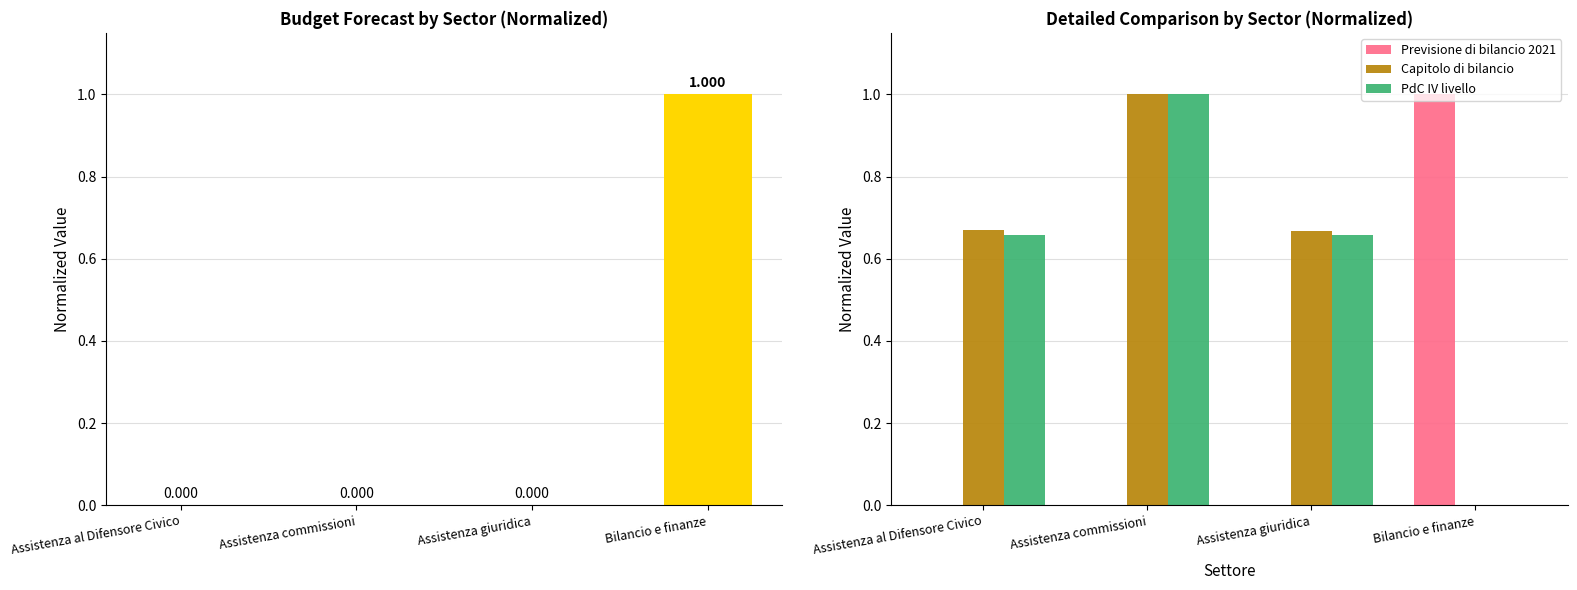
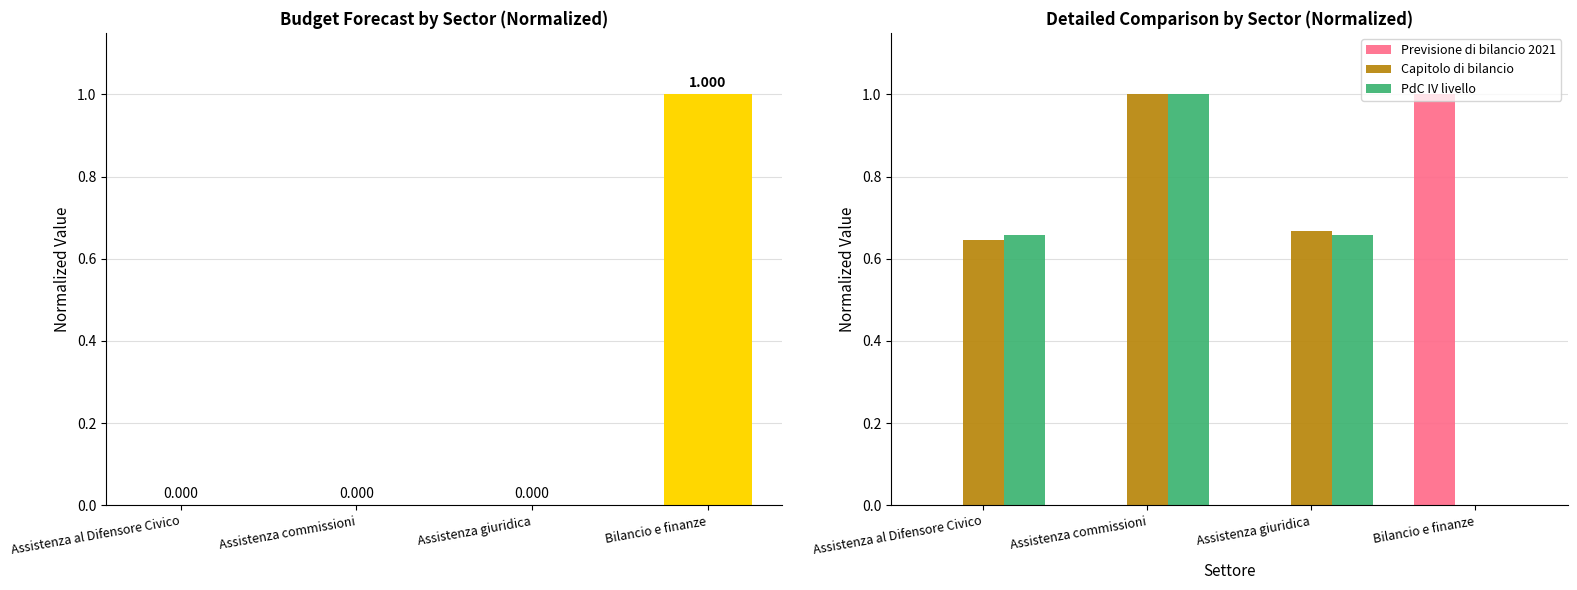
  {
    "Budget Forecast by Sector (Normalized)": {
      "Assistenza al Difensore Civico": 0.000,
      "Assistenza commissioni": 0.000,
      "Assistenza giuridica": 0.000,
      "Bilancio e finanze": 1.000
    },
    "Detailed Comparison by Sector (Normalized)": {
      "Capitolo di bilancio": {
-       "Assistenza al Difensore Civico": 0.67,
+       "Assistenza al Difensore Civico": 0.65,
        "Assistenza commissioni": 1.00,
        "Assistenza giuridica": 0.67
      },
      "PdC IV livello": {
        "Assistenza al Difensore Civico": 0.66,
        "Assistenza commissioni": 1.00,
        "Assistenza giuridica": 0.66,
        "Bilancio e finanze": 0.00
      }
    }
  }
